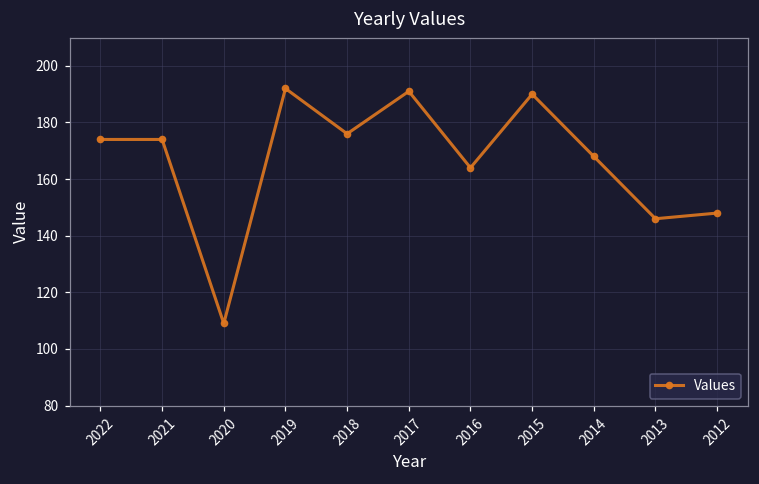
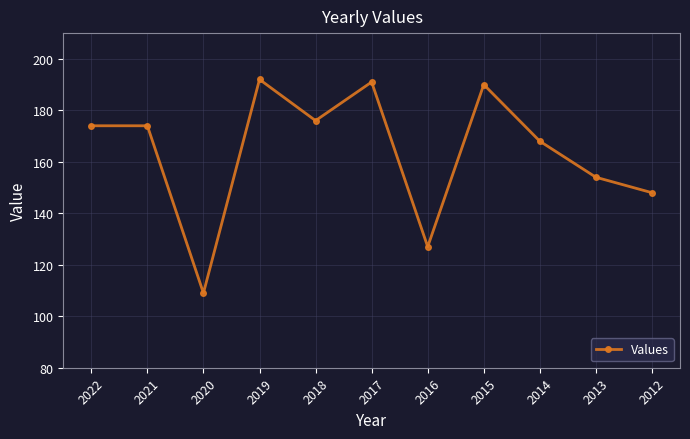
  {
    "2022": 174,
    "2021": 174,
    "2020": 109,
    "2019": 192,
    "2018": 176,
    "2017": 191,
-   "2016": 164,
+   "2016": 127,
    "2015": 190,
    "2014": 168,
-   "2013": 146,
+   "2013": 154,
    "2012": 148
  }
